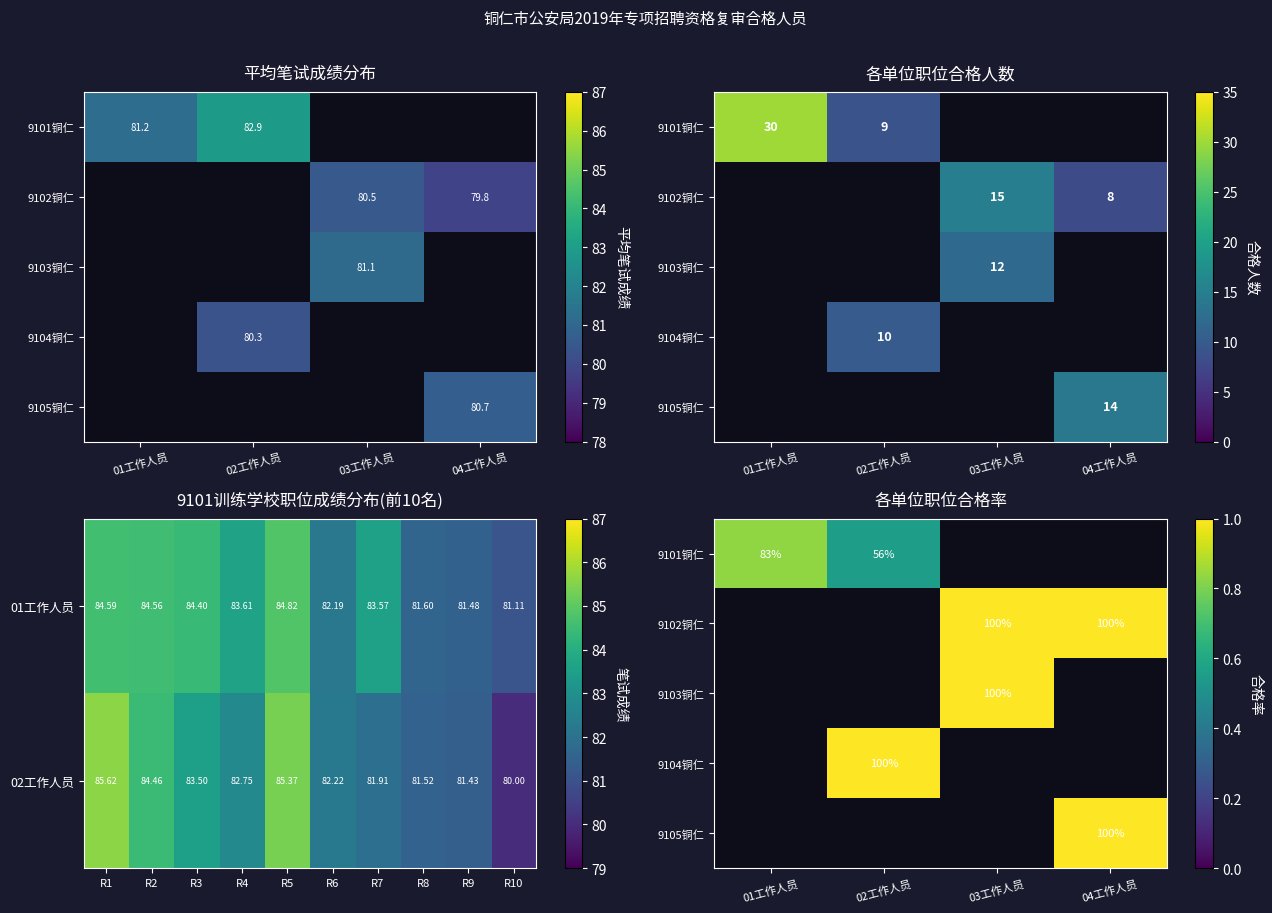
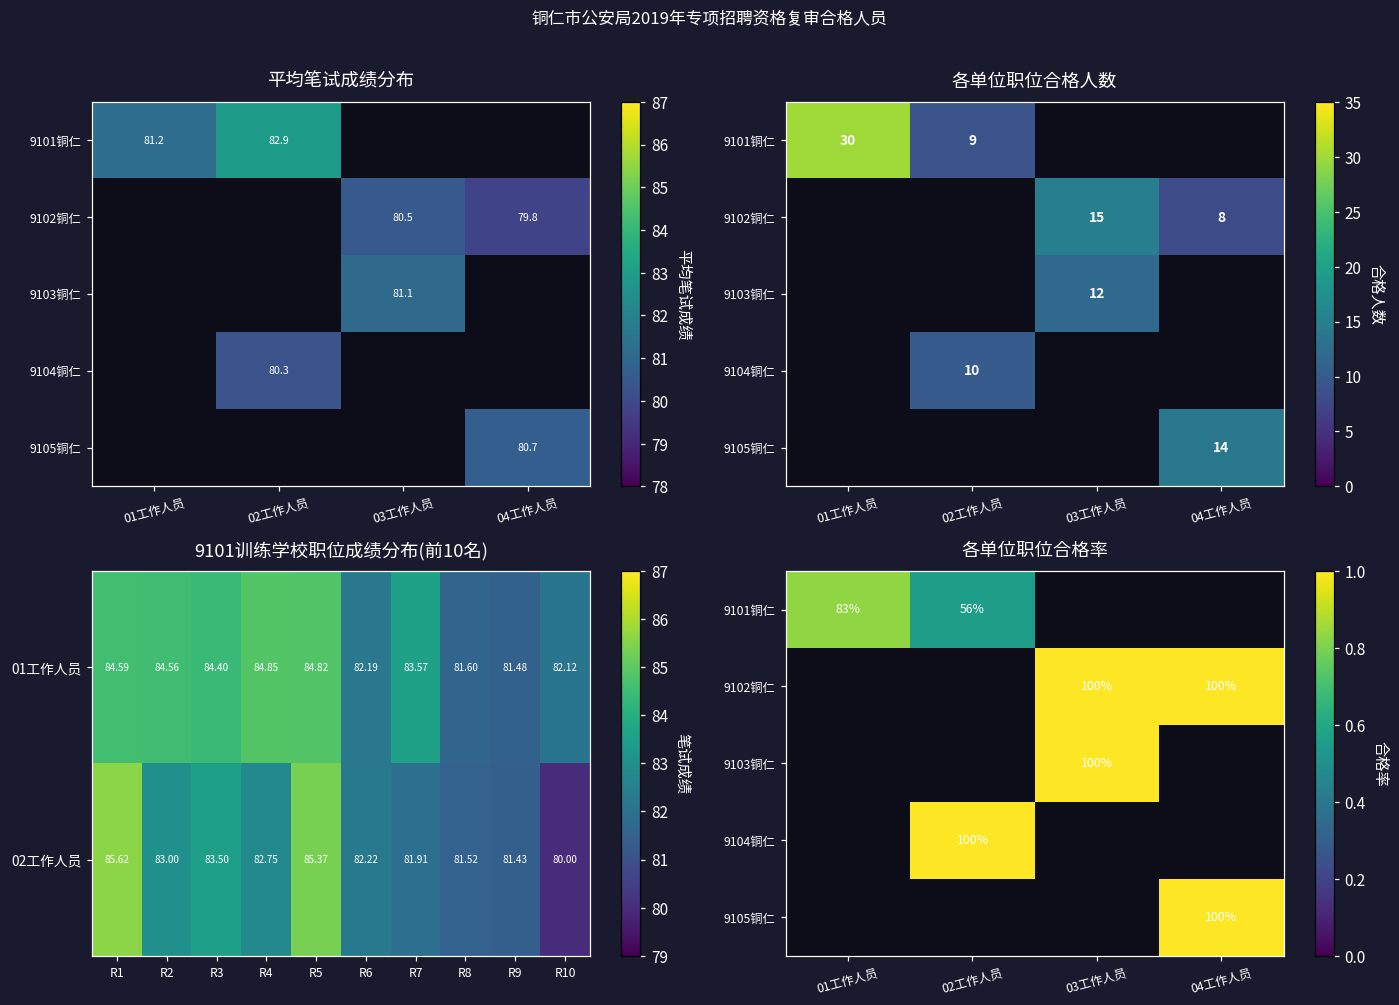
  {
    "平均笔试成绩分布": {
      "9101铜仁": {
        "01工作人员": "81.2",
        "02工作人员": "82.9"
      },
      "9102铜仁": {
        "03工作人员": "80.5",
        "04工作人员": "79.8"
      },
      "9103铜仁": {
        "03工作人员": "81.1"
      },
      "9104铜仁": {
        "02工作人员": "80.3"
      },
      "9105铜仁": {
        "04工作人员": "80.7"
      }
    },
    "各单位职位合格人数": {
      "9101铜仁": {
        "01工作人员": "30",
        "02工作人员": "9"
      },
      "9102铜仁": {
        "03工作人员": "15",
        "04工作人员": "8"
      },
      "9103铜仁": {
        "03工作人员": "12"
      },
      "9104铜仁": {
        "02工作人员": "10"
      },
      "9105铜仁": {
        "04工作人员": "14"
      }
    },
    "9101训练学校职位成绩分布(前10名)": {
      "01工作人员": {
        "R1": "84.59",
        "R2": "84.56",
        "R3": "84.40",
-       "R4": "83.61",
+       "R4": "84.85",
        "R5": "84.82",
        "R6": "82.19",
        "R7": "83.57",
        "R8": "81.60",
        "R9": "81.48",
-       "R10": "81.11"
+       "R10": "82.12"
      },
      "02工作人员": {
        "R1": "85.62",
-       "R2": "84.46",
+       "R2": "83.00",
        "R3": "83.50",
        "R4": "82.75",
        "R5": "85.37",
        "R6": "82.22",
        "R7": "81.91",
        "R8": "81.52",
        "R9": "81.43",
        "R10": "80.00"
      }
    },
    "各单位职位合格率": {
      "9101铜仁": {
        "01工作人员": "83%",
        "02工作人员": "56%"
      },
      "9102铜仁": {
        "03工作人员": "100%",
        "04工作人员": "100%"
      },
      "9103铜仁": {
        "03工作人员": "100%"
      },
      "9104铜仁": {
        "02工作人员": "100%"
      },
      "9105铜仁": {
        "04工作人员": "100%"
      }
    }
  }
